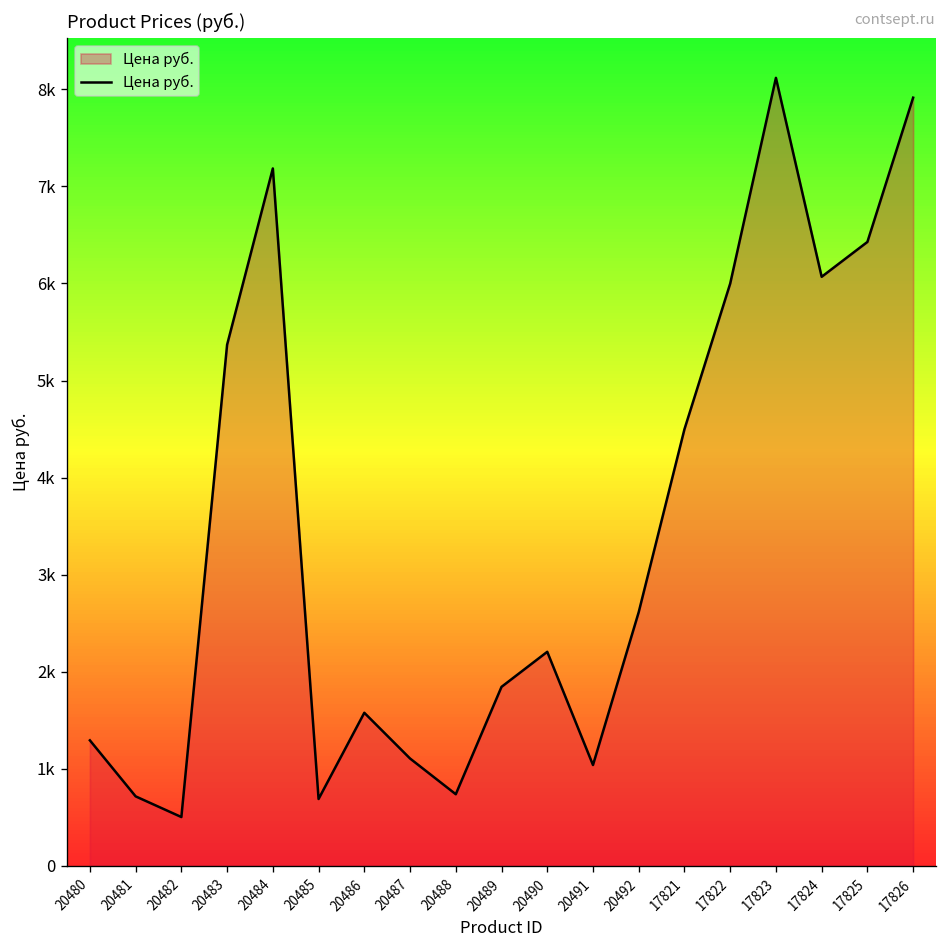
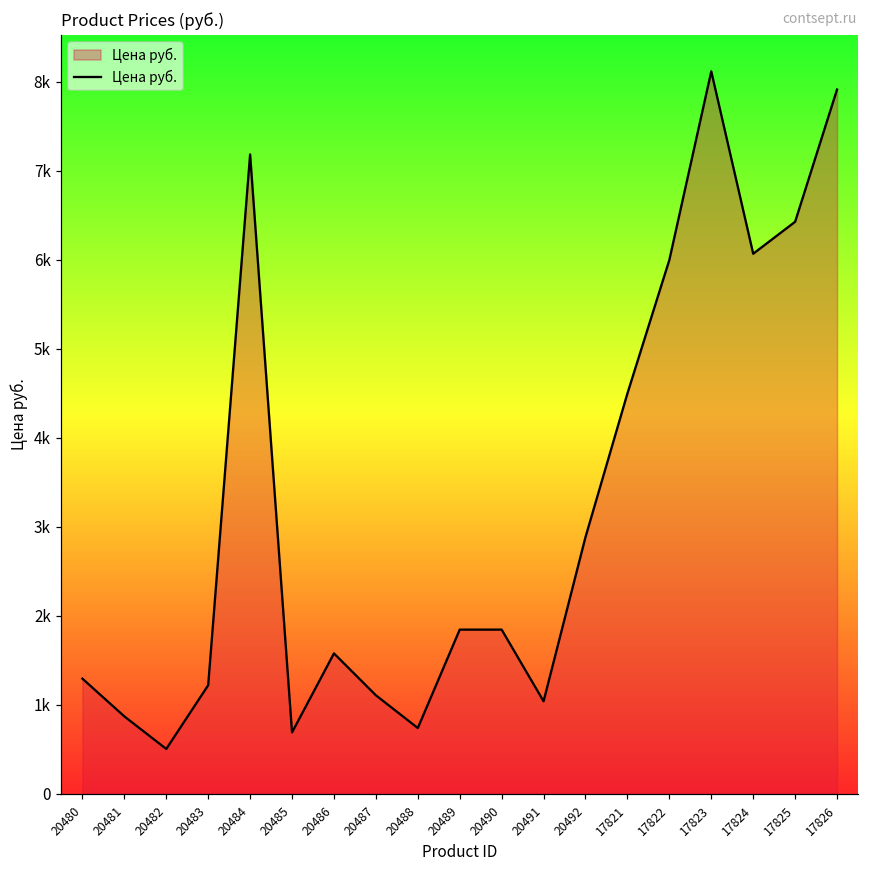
  {
    "20480": 1300,
-   "20481": 700,
+   "20481": 900,
    "20482": 500,
-   "20483": 5400,
+   "20483": 1200,
    "20484": 7200,
    "20485": 700,
    "20486": 1600,
    "20487": 1100,
    "20488": 700,
    "20489": 1800,
-   "20490": 2200,
+   "20490": 1800,
    "20491": 1000,
-   "20492": 2600,
+   "20492": 2900,
    "17821": 4500,
    "17822": 6000,
    "17823": 8100,
    "17824": 6100,
    "17825": 6400,
    "17826": 7900
  }
